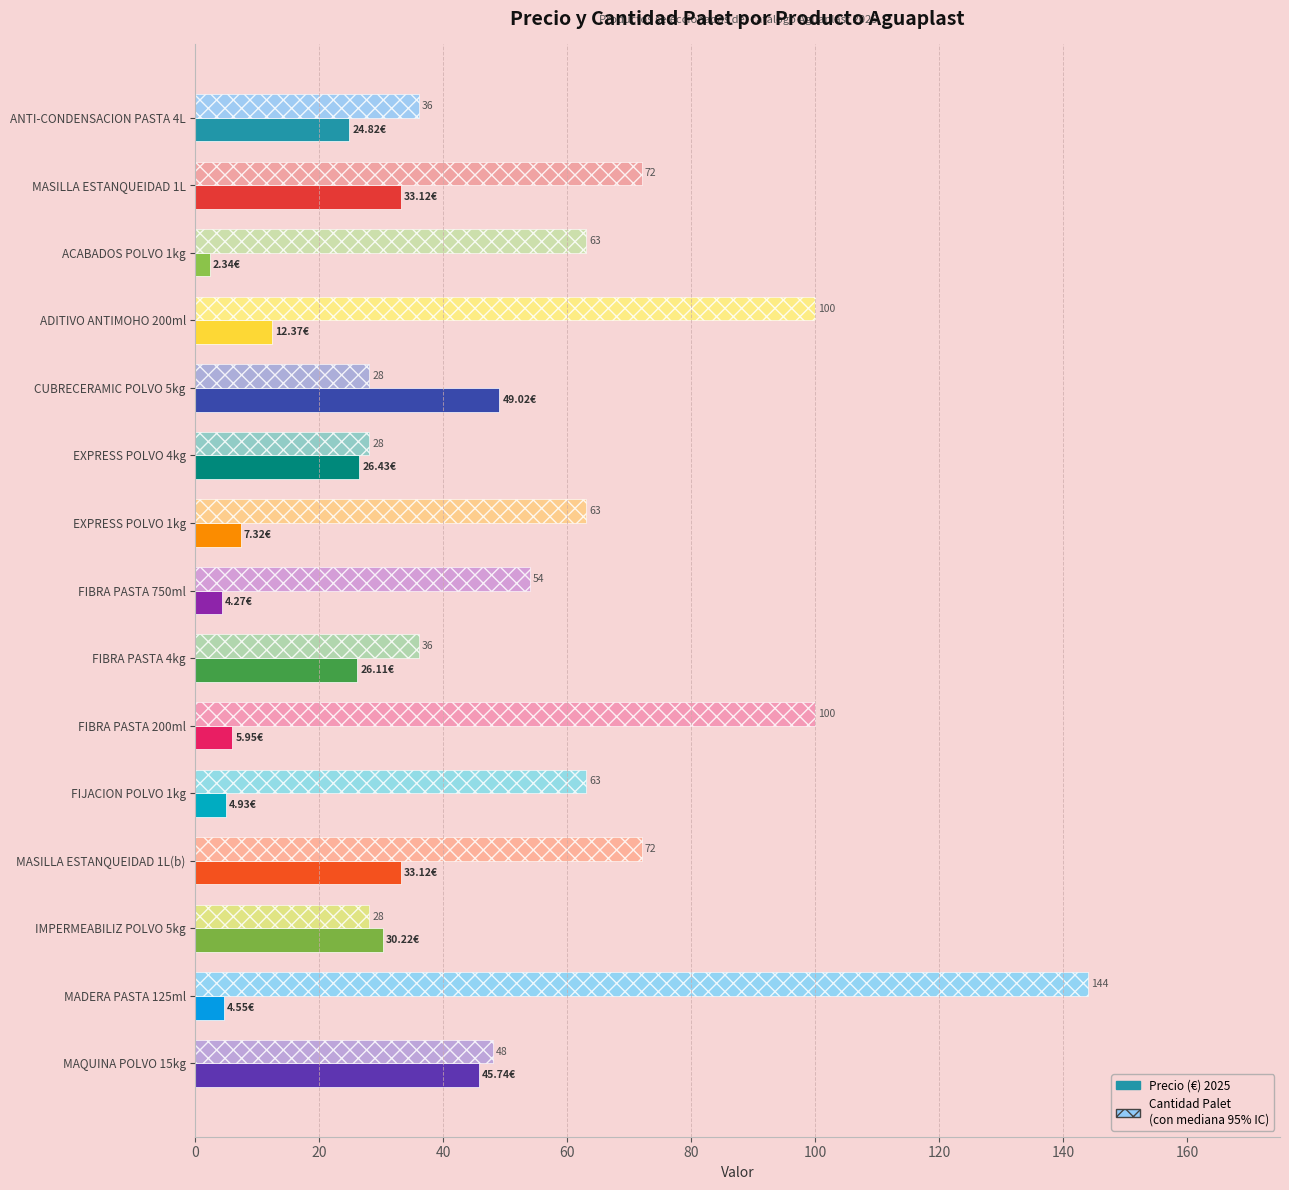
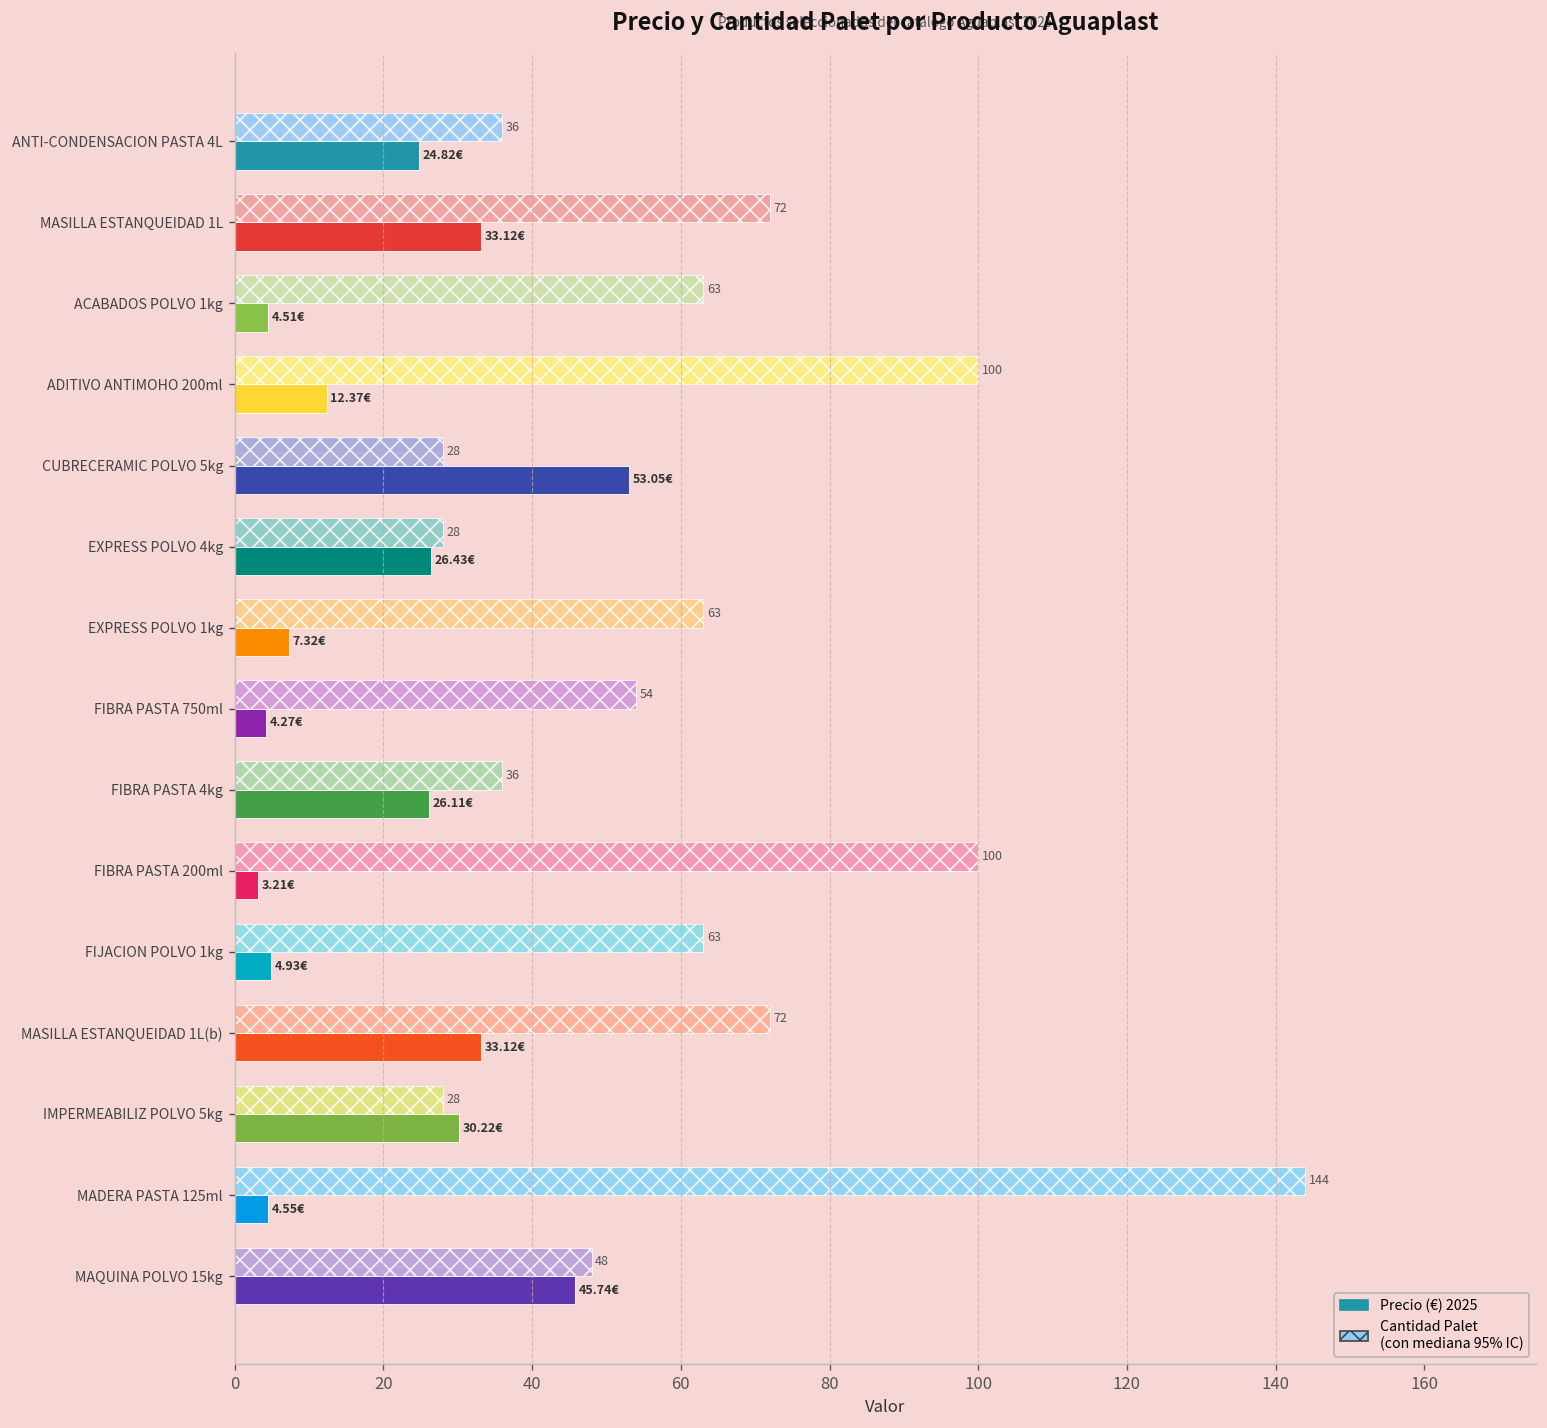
  {
    "Precio (€) 2025": {
      "ANTI-CONDENSACION PASTA 4L": "24.82€",
      "MASILLA ESTANQUEIDAD 1L": "33.12€",
-     "ACABADOS POLVO 1kg": "2.34€",
+     "ACABADOS POLVO 1kg": "4.51€",
      "ADITIVO ANTIMOHO 200ml": "12.37€",
-     "CUBRECERAMIC POLVO 5kg": "49.02€",
+     "CUBRECERAMIC POLVO 5kg": "53.05€",
      "EXPRESS POLVO 4kg": "26.43€",
      "EXPRESS POLVO 1kg": "7.32€",
      "FIBRA PASTA 750ml": "4.27€",
      "FIBRA PASTA 4kg": "26.11€",
-     "FIBRA PASTA 200ml": "5.95€",
+     "FIBRA PASTA 200ml": "3.21€",
      "FIJACION POLVO 1kg": "4.93€",
      "MASILLA ESTANQUEIDAD 1L(b)": "33.12€",
      "IMPERMEABILIZ POLVO 5kg": "30.22€",
      "MADERA PASTA 125ml": "4.55€",
      "MAQUINA POLVO 15kg": "45.74€"
    }
  }
